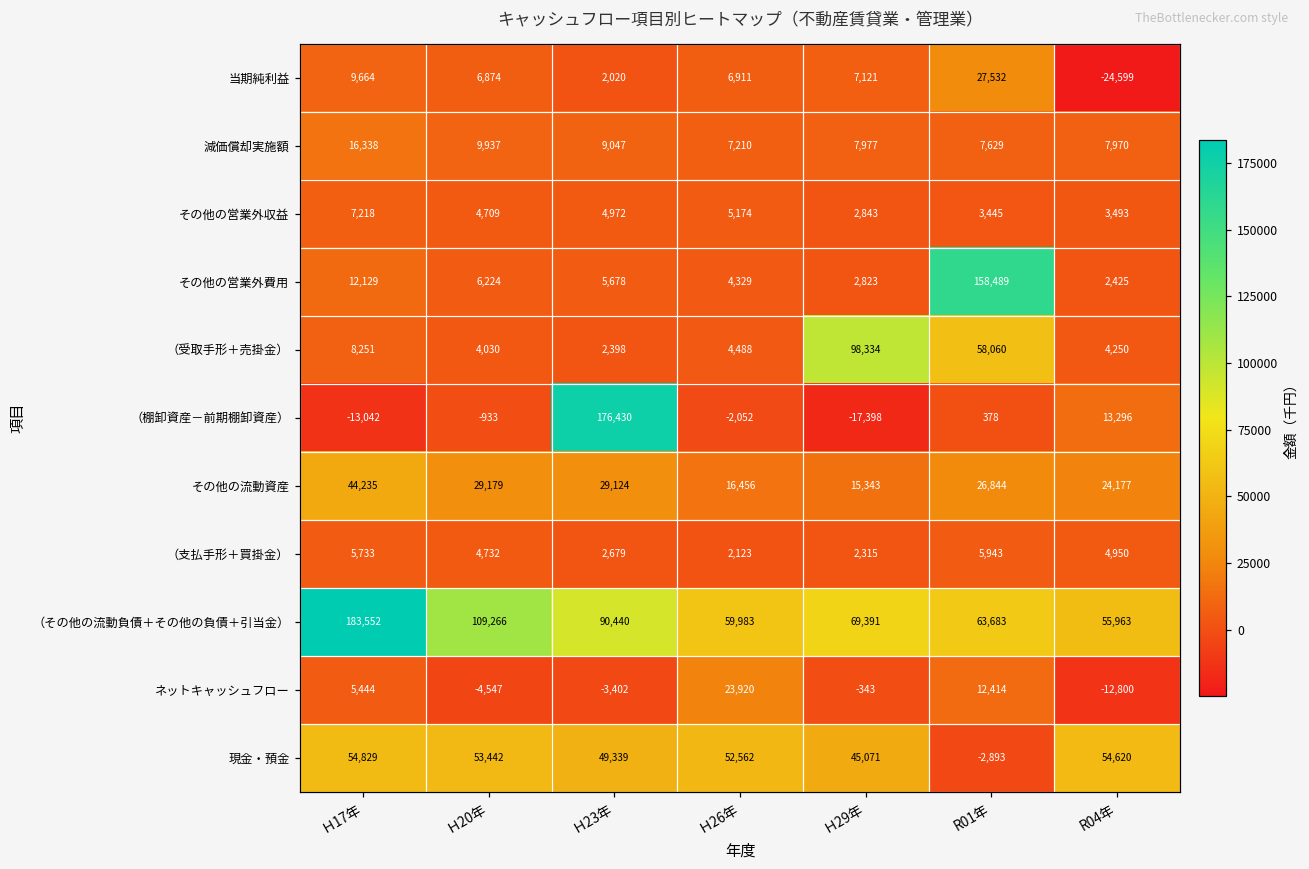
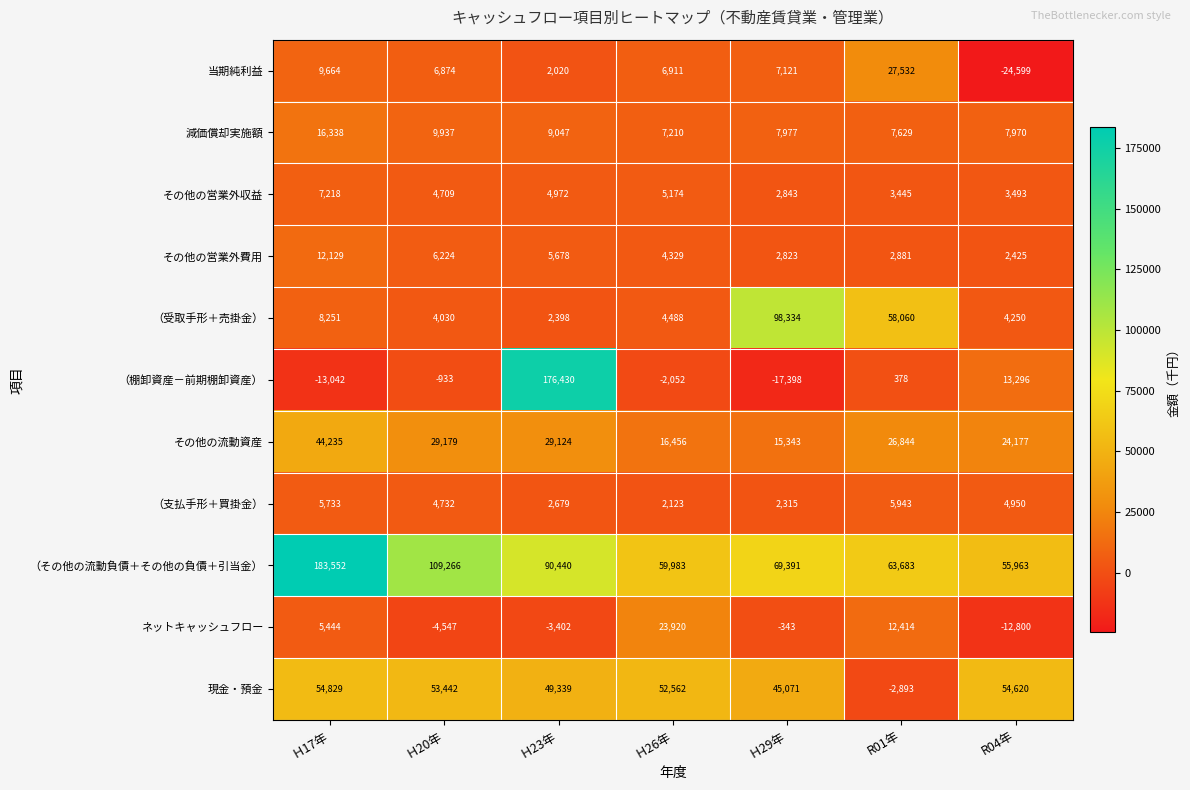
  {
    "当期純利益": {
      "Ｈ17年": "9,664",
      "Ｈ20年": "6,874",
      "Ｈ23年": "2,020",
      "Ｈ26年": "6,911",
      "Ｈ29年": "7,121",
      "R01年": "27,532",
      "R04年": "-24,599"
    },
    "減価償却実施額": {
      "Ｈ17年": "16,338",
      "Ｈ20年": "9,937",
      "Ｈ23年": "9,047",
      "Ｈ26年": "7,210",
      "Ｈ29年": "7,977",
      "R01年": "7,629",
      "R04年": "7,970"
    },
    "その他の営業外収益": {
      "Ｈ17年": "7,218",
      "Ｈ20年": "4,709",
      "Ｈ23年": "4,972",
      "Ｈ26年": "5,174",
      "Ｈ29年": "2,843",
      "R01年": "3,445",
      "R04年": "3,493"
    },
    "その他の営業外費用": {
      "Ｈ17年": "12,129",
      "Ｈ20年": "6,224",
      "Ｈ23年": "5,678",
      "Ｈ26年": "4,329",
      "Ｈ29年": "2,823",
-     "R01年": "158,489",
+     "R01年": "2,881",
      "R04年": "2,425"
    },
    "（受取手形＋売掛金）": {
      "Ｈ17年": "8,251",
      "Ｈ20年": "4,030",
      "Ｈ23年": "2,398",
      "Ｈ26年": "4,488",
      "Ｈ29年": "98,334",
      "R01年": "58,060",
      "R04年": "4,250"
    },
    "（棚卸資産－前期棚卸資産）": {
      "Ｈ17年": "-13,042",
      "Ｈ20年": "-933",
      "Ｈ23年": "176,430",
      "Ｈ26年": "-2,052",
      "Ｈ29年": "-17,398",
      "R01年": "378",
      "R04年": "13,296"
    },
    "その他の流動資産": {
      "Ｈ17年": "44,235",
      "Ｈ20年": "29,179",
      "Ｈ23年": "29,124",
      "Ｈ26年": "16,456",
      "Ｈ29年": "15,343",
      "R01年": "26,844",
      "R04年": "24,177"
    },
    "（支払手形＋買掛金）": {
      "Ｈ17年": "5,733",
      "Ｈ20年": "4,732",
      "Ｈ23年": "2,679",
      "Ｈ26年": "2,123",
      "Ｈ29年": "2,315",
      "R01年": "5,943",
      "R04年": "4,950"
    },
    "（その他の流動負債＋その他の負債＋引当金）": {
      "Ｈ17年": "183,552",
      "Ｈ20年": "109,266",
      "Ｈ23年": "90,440",
      "Ｈ26年": "59,983",
      "Ｈ29年": "69,391",
      "R01年": "63,683",
      "R04年": "55,963"
    },
    "ネットキャッシュフロー": {
      "Ｈ17年": "5,444",
      "Ｈ20年": "-4,547",
      "Ｈ23年": "-3,402",
      "Ｈ26年": "23,920",
      "Ｈ29年": "-343",
      "R01年": "12,414",
      "R04年": "-12,800"
    },
    "現金・預金": {
      "Ｈ17年": "54,829",
      "Ｈ20年": "53,442",
      "Ｈ23年": "49,339",
      "Ｈ26年": "52,562",
      "Ｈ29年": "45,071",
      "R01年": "-2,893",
      "R04年": "54,620"
    }
  }
